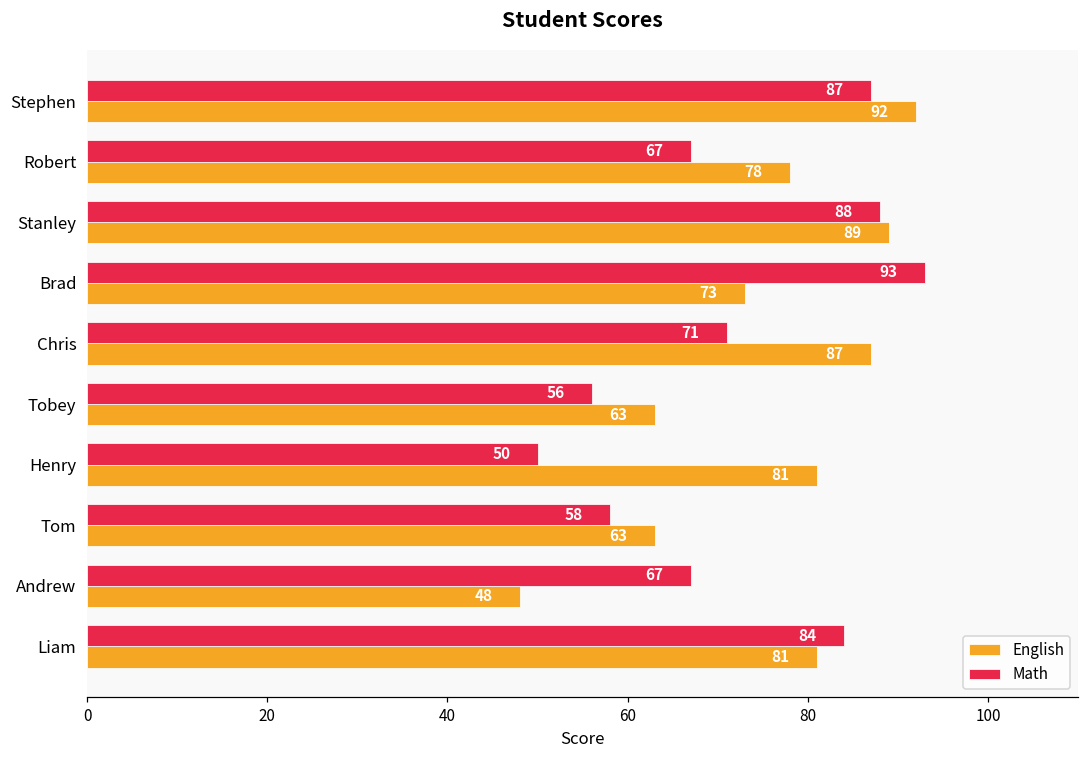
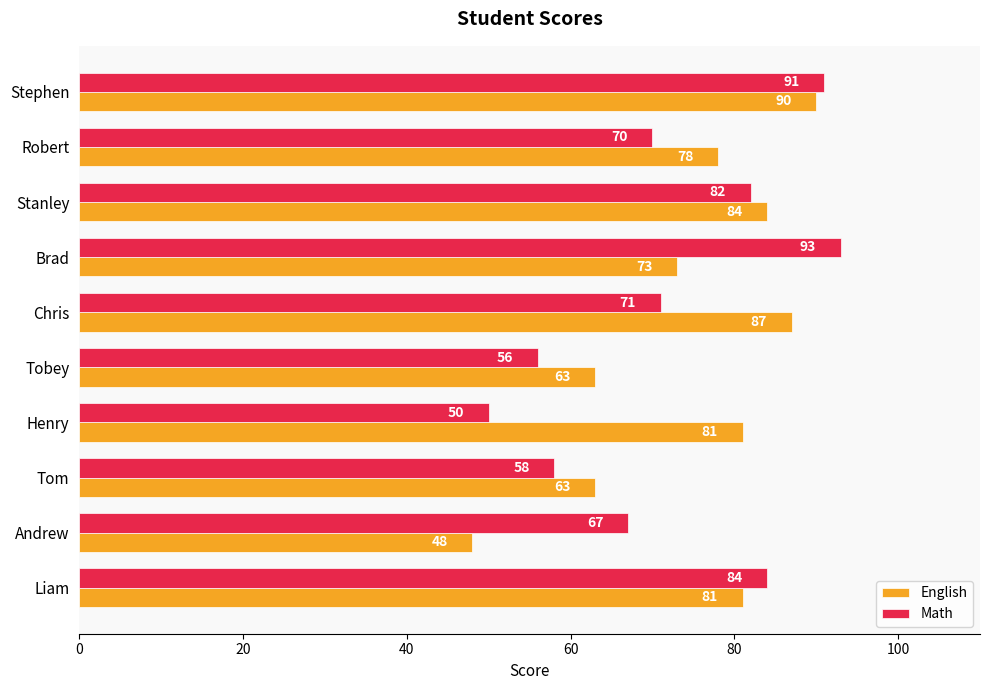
  {
    "English": {
-     "Stephen": 92,
+     "Stephen": 90,
      "Robert": 78,
-     "Stanley": 89,
+     "Stanley": 84,
      "Brad": 73,
      "Chris": 87,
      "Tobey": 63,
      "Henry": 81,
      "Tom": 63,
      "Andrew": 48,
      "Liam": 81
    },
    "Math": {
-     "Stephen": 87,
-     "Robert": 67,
-     "Stanley": 88,
+     "Stephen": 91,
+     "Robert": 70,
+     "Stanley": 82,
      "Brad": 93,
      "Chris": 71,
      "Tobey": 56,
      "Henry": 50,
      "Tom": 58,
      "Andrew": 67,
      "Liam": 84
    }
  }
